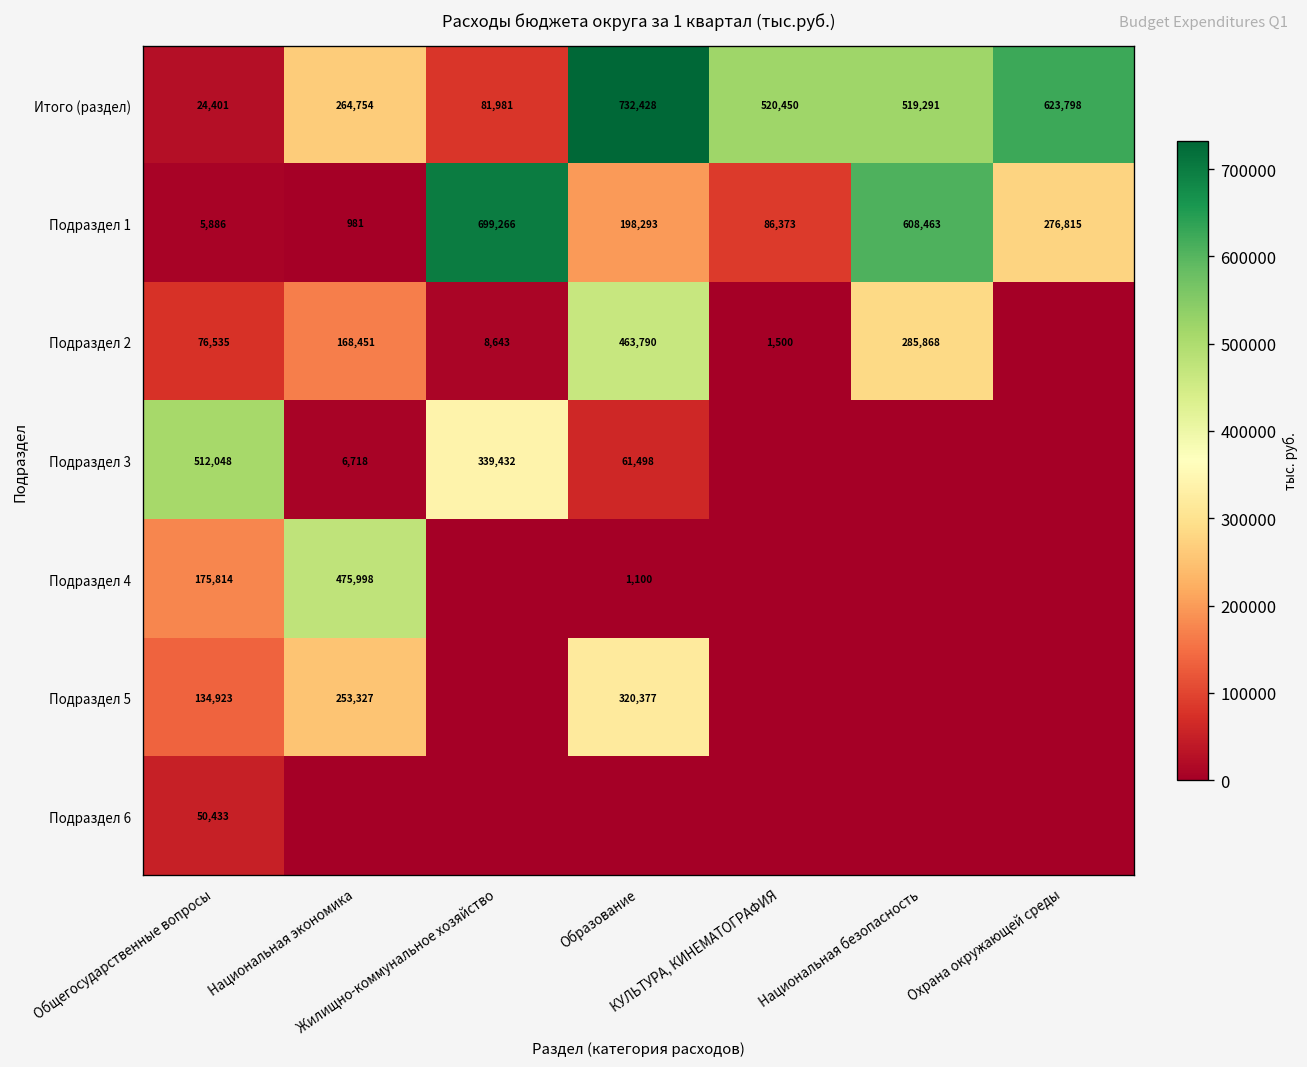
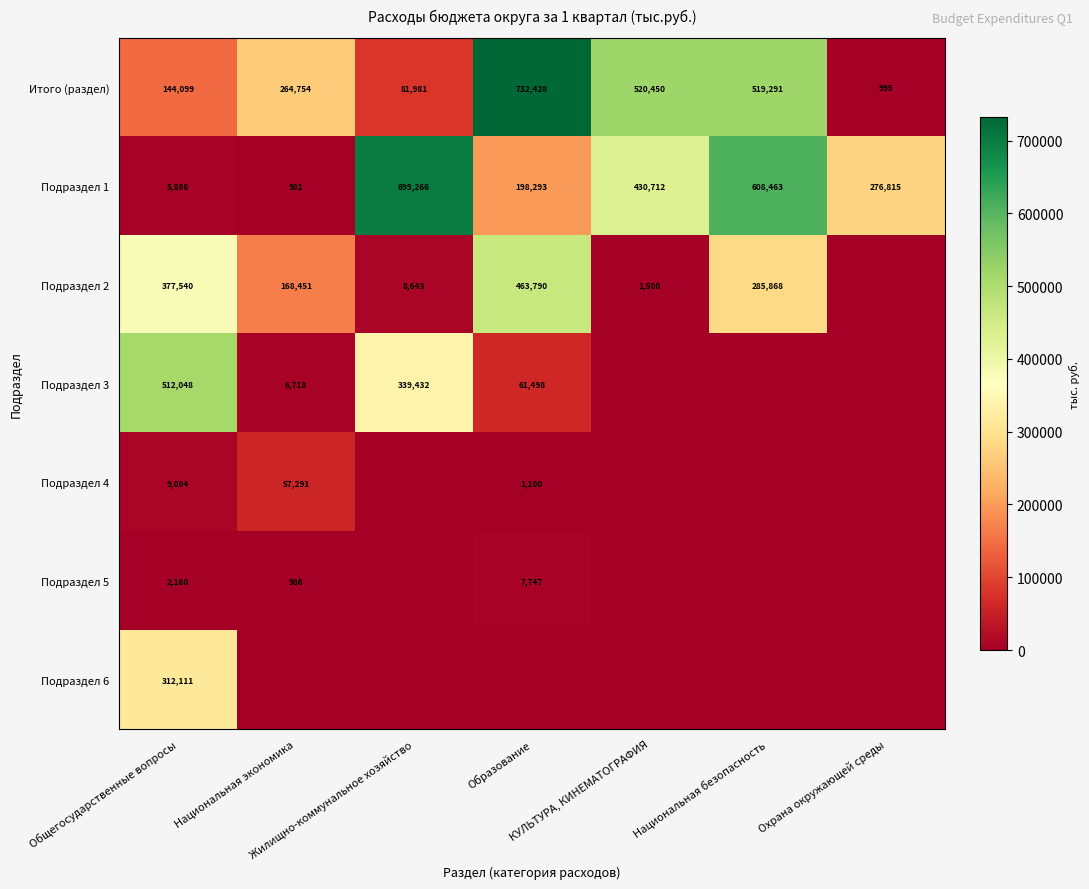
  {
    "Итого (раздел)": {
-     "Общегосударственные вопросы": "24,401",
+     "Общегосударственные вопросы": "144,099",
      "Национальная экономика": "264,754",
      "Жилищно-коммунальное хозяйство": "81,981",
      "Образование": "732,428",
      "КУЛЬТУРА, КИНЕМАТОГРАФИЯ": "520,450",
      "Национальная безопасность": "519,291",
-     "Охрана окружающей среды": "623,798"
+     "Охрана окружающей среды": "995"
    },
    "Подраздел 1": {
      "Общегосударственные вопросы": "5,886",
      "Национальная экономика": "981",
      "Жилищно-коммунальное хозяйство": "699,266",
      "Образование": "198,293",
-     "КУЛЬТУРА, КИНЕМАТОГРАФИЯ": "86,373",
+     "КУЛЬТУРА, КИНЕМАТОГРАФИЯ": "430,712",
      "Национальная безопасность": "608,463",
      "Охрана окружающей среды": "276,815"
    },
    "Подраздел 2": {
-     "Общегосударственные вопросы": "76,535",
+     "Общегосударственные вопросы": "377,540",
      "Национальная экономика": "168,451",
      "Жилищно-коммунальное хозяйство": "8,643",
      "Образование": "463,790",
      "КУЛЬТУРА, КИНЕМАТОГРАФИЯ": "1,500",
      "Национальная безопасность": "285,868"
    },
    "Подраздел 3": {
      "Общегосударственные вопросы": "512,048",
      "Национальная экономика": "6,718",
      "Жилищно-коммунальное хозяйство": "339,432",
      "Образование": "61,498"
    },
    "Подраздел 4": {
-     "Общегосударственные вопросы": "175,814",
-     "Национальная экономика": "475,998",
+     "Общегосударственные вопросы": "9,084",
+     "Национальная экономика": "57,291",
      "Образование": "1,100"
    },
    "Подраздел 5": {
-     "Общегосударственные вопросы": "134,923",
-     "Национальная экономика": "253,327",
-     "Образование": "320,377"
+     "Общегосударственные вопросы": "2,160",
+     "Национальная экономика": "986",
+     "Образование": "7,747"
    },
    "Подраздел 6": {
-     "Общегосударственные вопросы": "50,433"
+     "Общегосударственные вопросы": "312,111"
    }
  }
